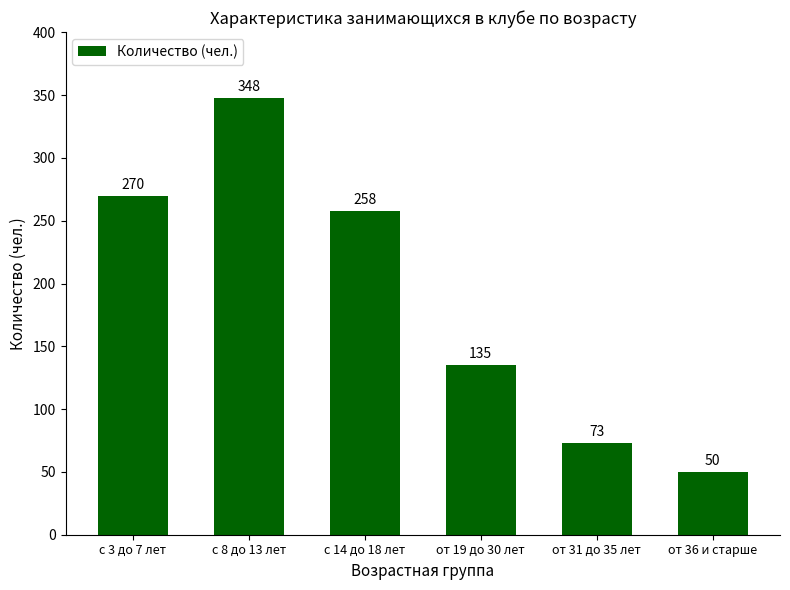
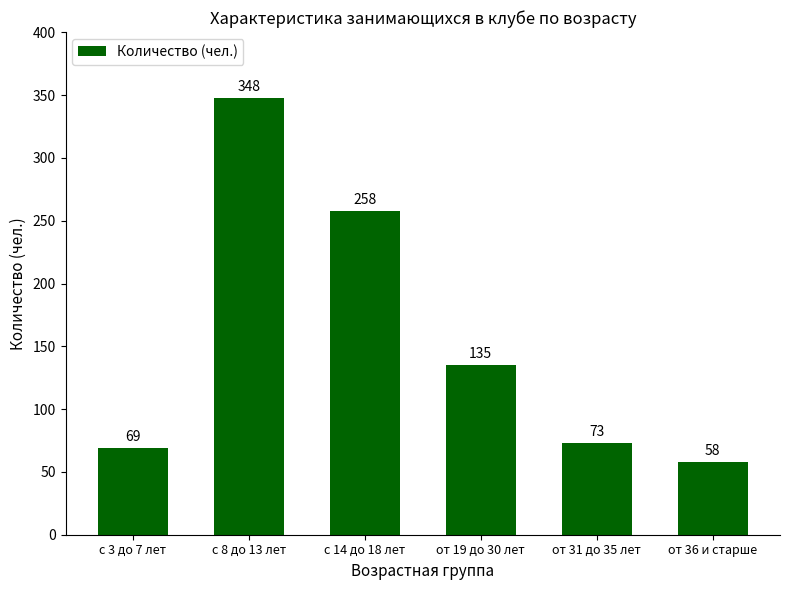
  {
-   "с 3 до 7 лет": 270,
+   "с 3 до 7 лет": 69,
    "с 8 до 13 лет": 348,
    "с 14 до 18 лет": 258,
    "от 19 до 30 лет": 135,
    "от 31 до 35 лет": 73,
-   "от 36 и старше": 50
+   "от 36 и старше": 58
  }
